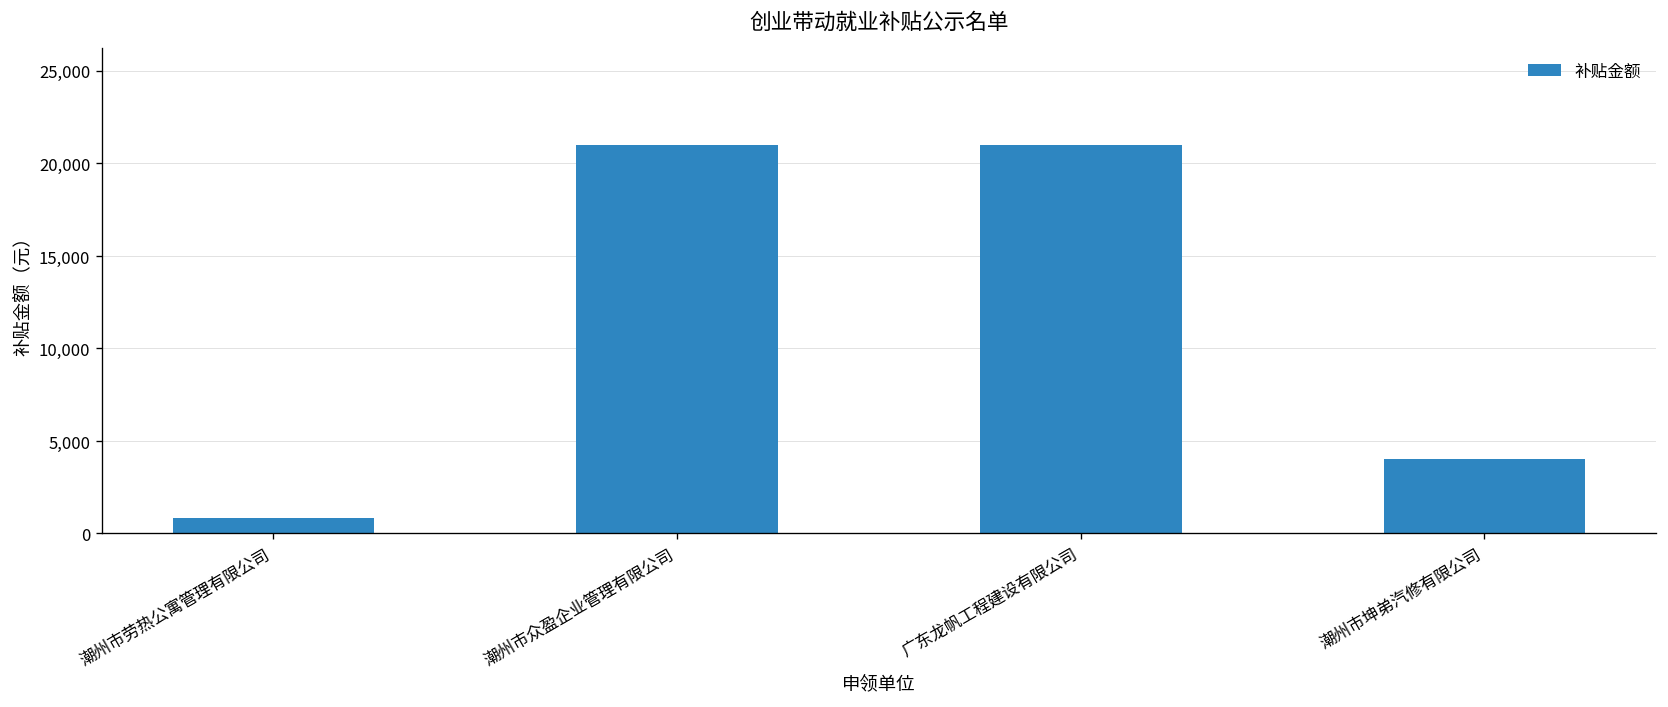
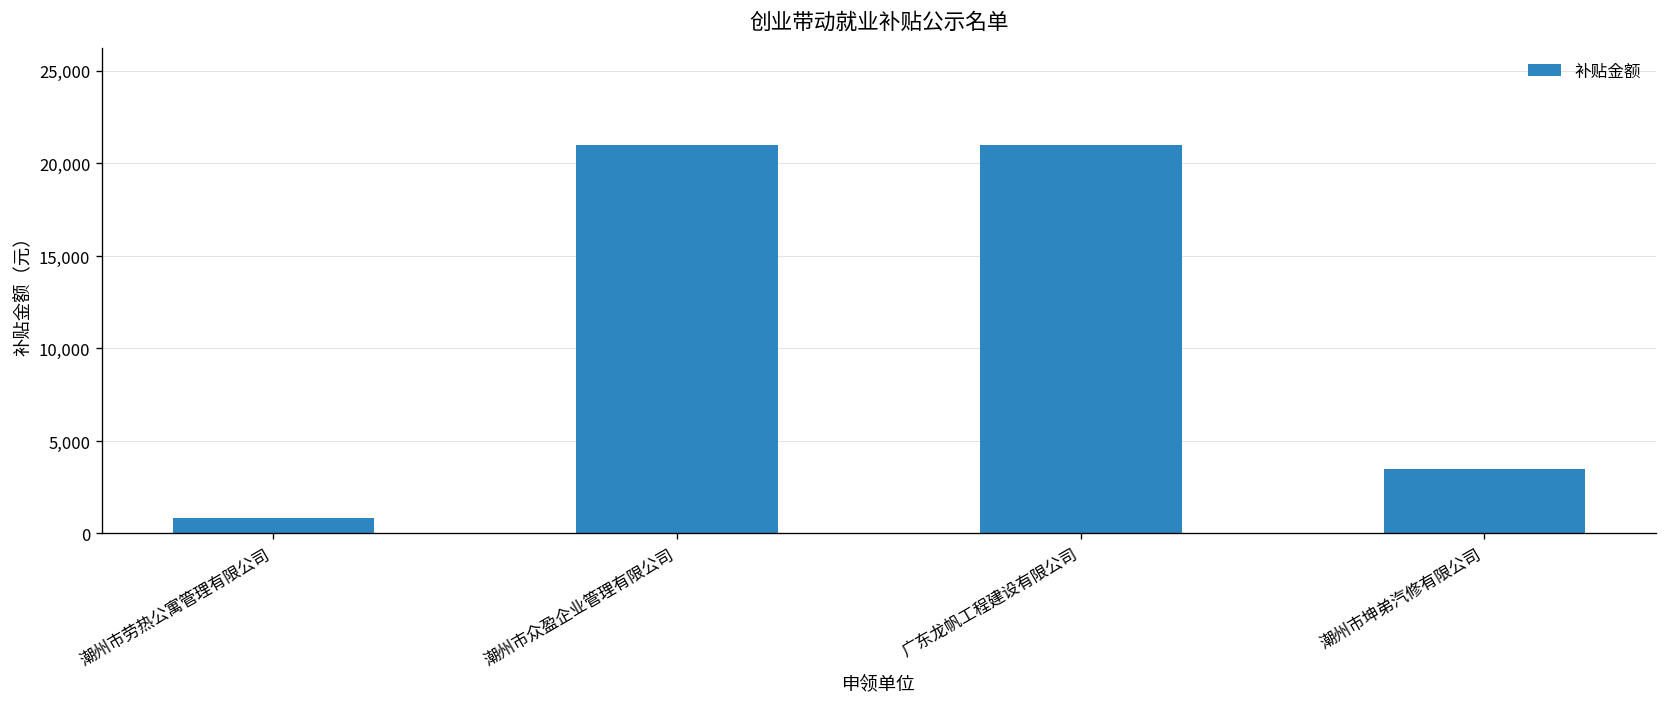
  {
    "潮州市劳热公寓管理有限公司": "800",
    "潮州市众盈企业管理有限公司": "21,000",
    "广东龙帆工程建设有限公司": "21,000",
-   "潮州市坤弟汽修有限公司": "4,000"
+   "潮州市坤弟汽修有限公司": "3,500"
  }
